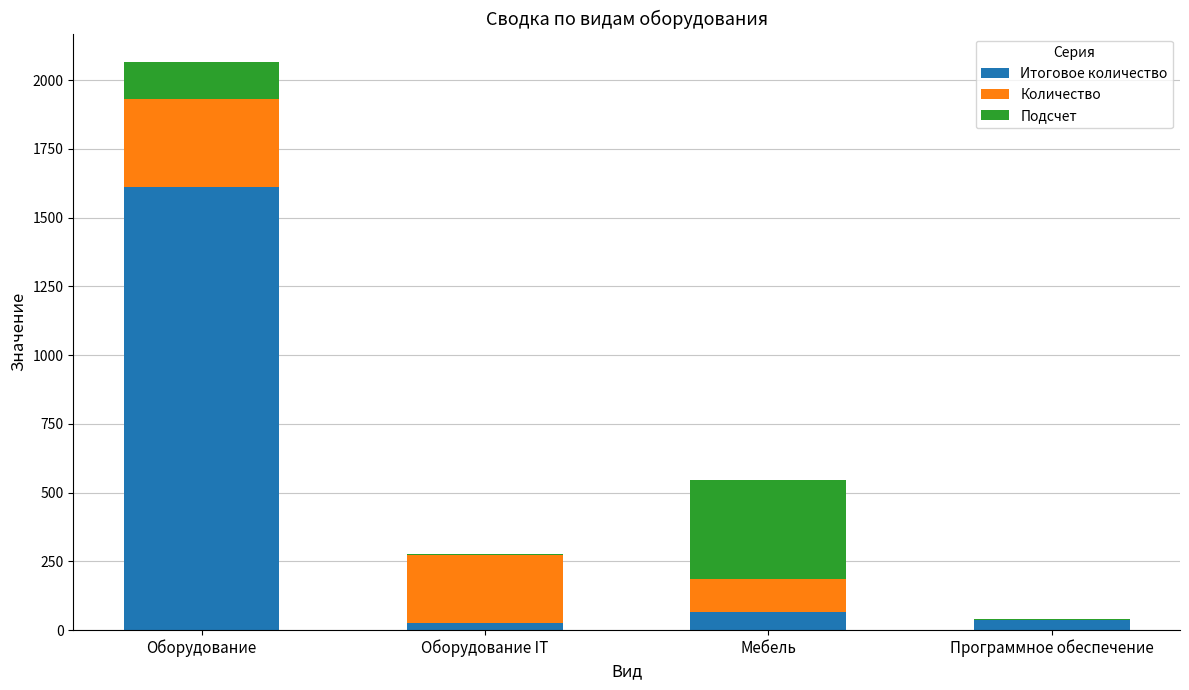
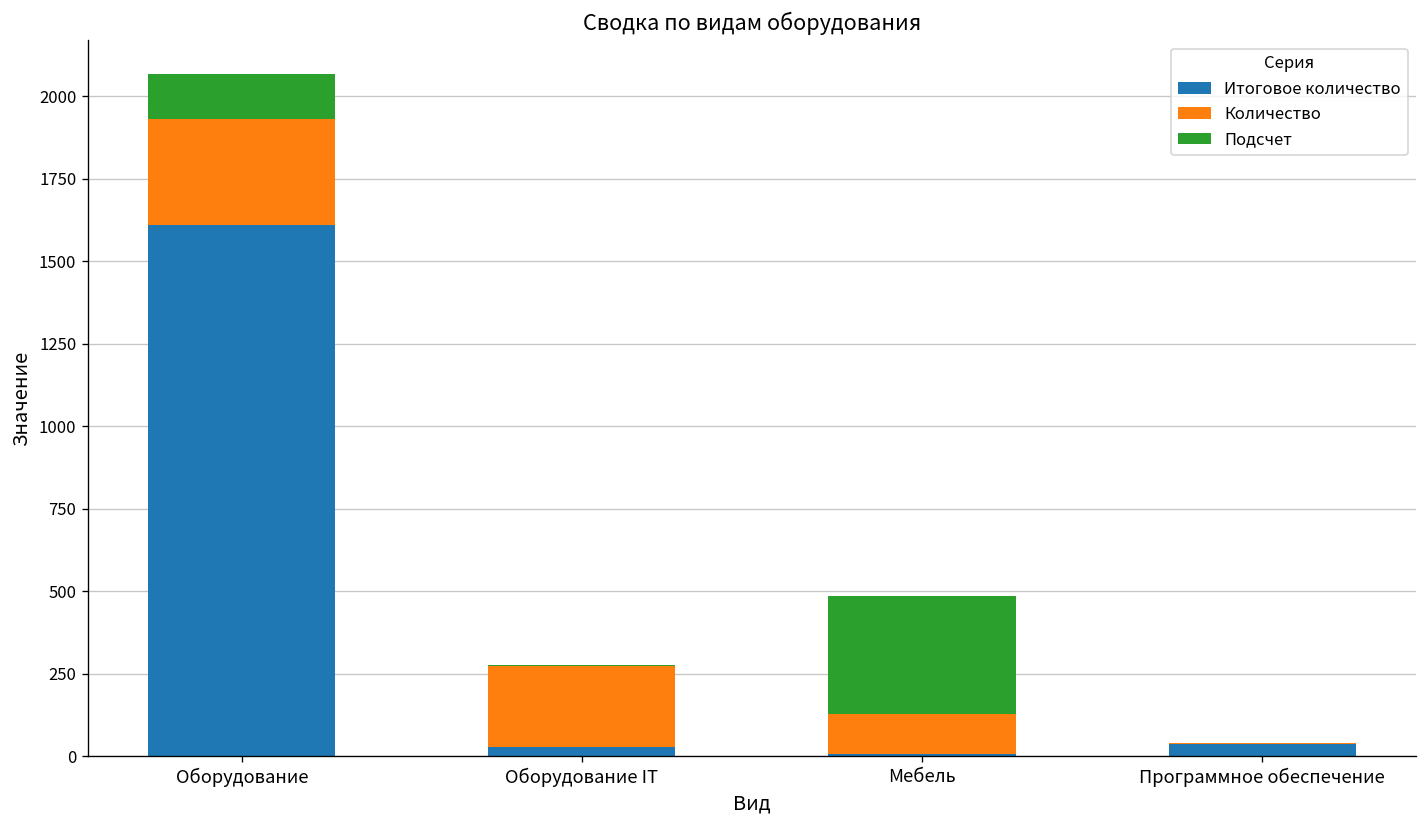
  {
    "Итоговое количество": {
      "Оборудование": 1610,
      "Оборудование IT": 30,
-     "Мебель": 60,
+     "Мебель": 10,
      "Программное обеспечение": 40
    },
    "Количество": {
      "Оборудование": 320,
      "Оборудование IT": 250,
      "Мебель": 120
    },
    "Подсчет": {
      "Оборудование": 140,
      "Мебель": 360
    }
  }
